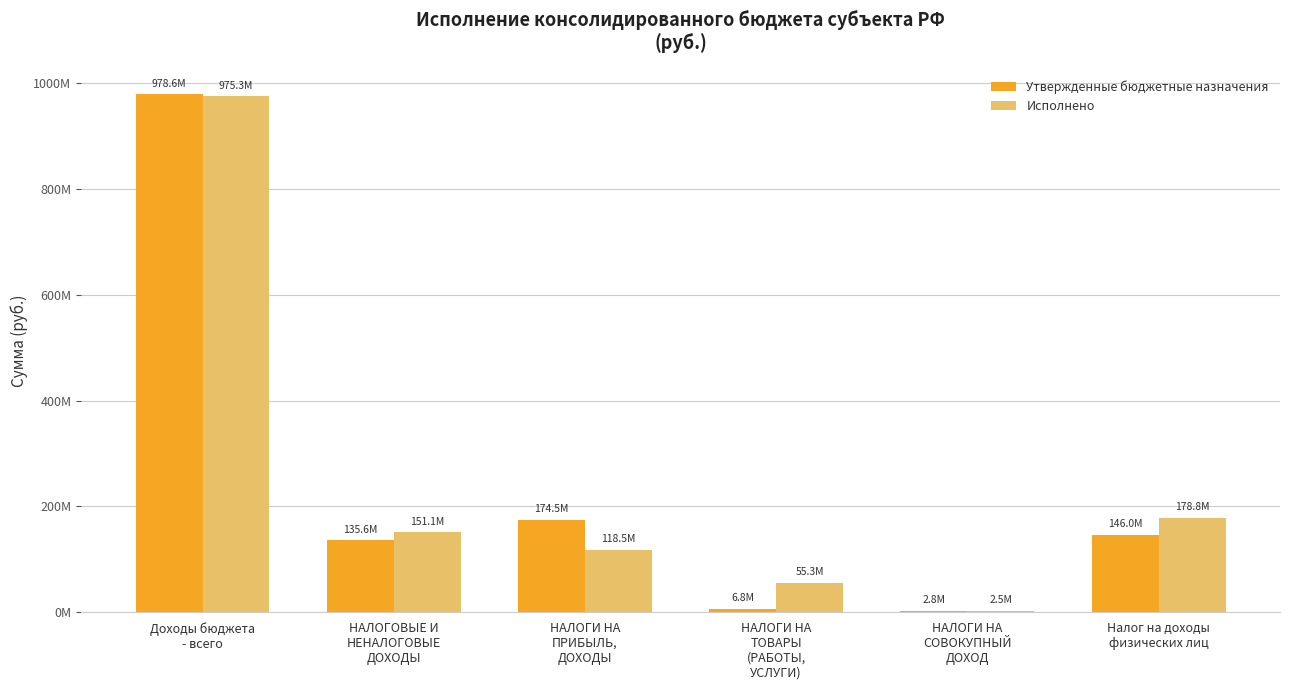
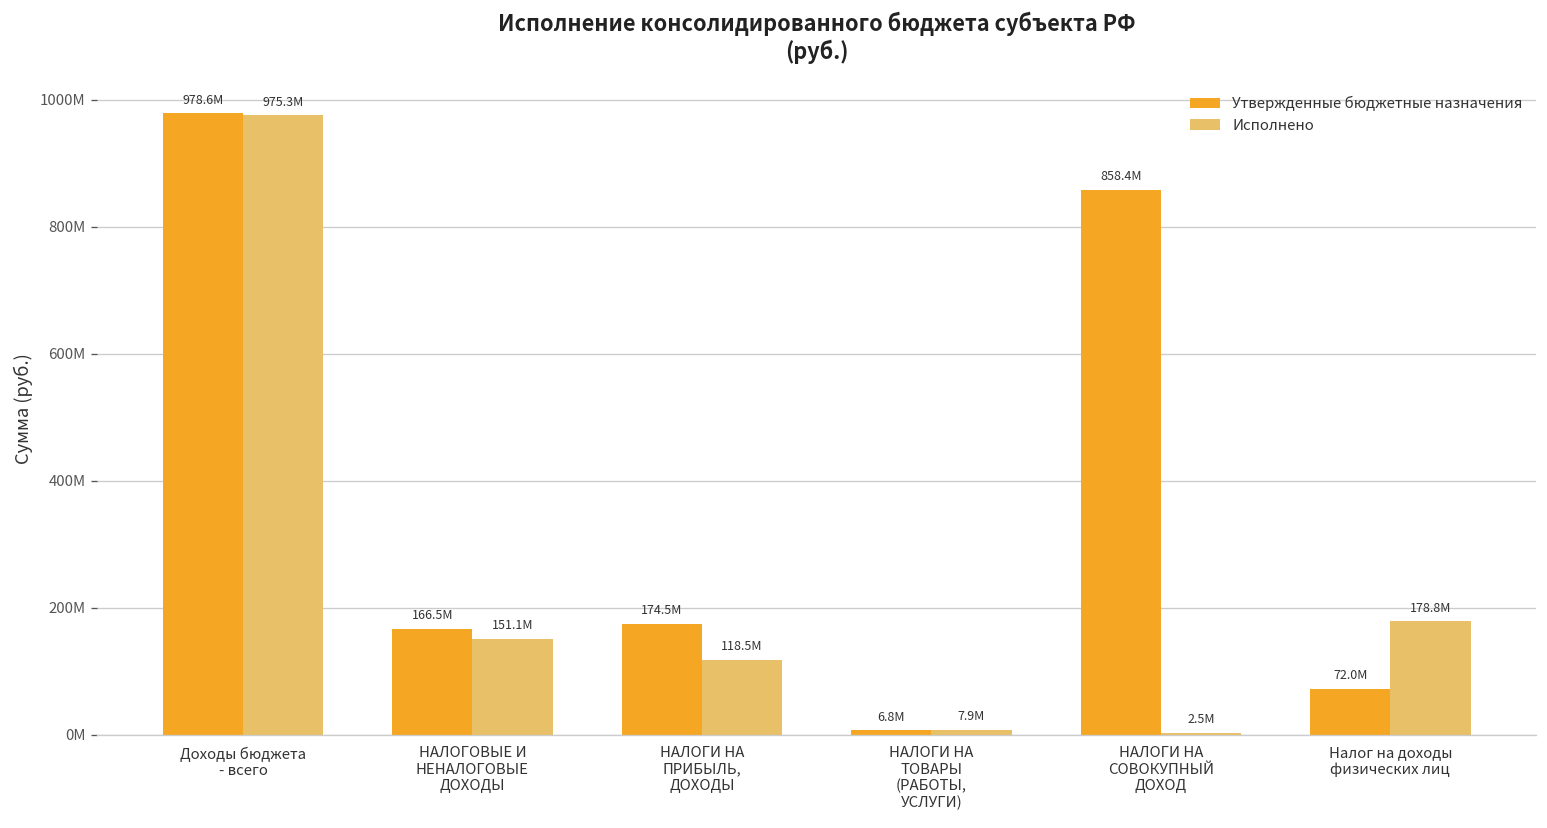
  {
    "Утвержденные бюджетные назначения": {
      "Доходы бюджета - всего": "978.6M",
-     "НАЛОГОВЫЕ И НЕНАЛОГОВЫЕ ДОХОДЫ": "135.6M",
+     "НАЛОГОВЫЕ И НЕНАЛОГОВЫЕ ДОХОДЫ": "166.5M",
      "НАЛОГИ НА ПРИБЫЛЬ, ДОХОДЫ": "174.5M",
      "НАЛОГИ НА ТОВАРЫ (РАБОТЫ, УСЛУГИ)": "6.8M",
-     "НАЛОГИ НА СОВОКУПНЫЙ ДОХОД": "2.8M",
-     "Налог на доходы физических лиц": "146.0M"
+     "НАЛОГИ НА СОВОКУПНЫЙ ДОХОД": "858.4M",
+     "Налог на доходы физических лиц": "72.0M"
    },
    "Исполнено": {
      "Доходы бюджета - всего": "975.3M",
      "НАЛОГОВЫЕ И НЕНАЛОГОВЫЕ ДОХОДЫ": "151.1M",
      "НАЛОГИ НА ПРИБЫЛЬ, ДОХОДЫ": "118.5M",
-     "НАЛОГИ НА ТОВАРЫ (РАБОТЫ, УСЛУГИ)": "55.3M",
+     "НАЛОГИ НА ТОВАРЫ (РАБОТЫ, УСЛУГИ)": "7.9M",
      "НАЛОГИ НА СОВОКУПНЫЙ ДОХОД": "2.5M",
      "Налог на доходы физических лиц": "178.8M"
    }
  }
